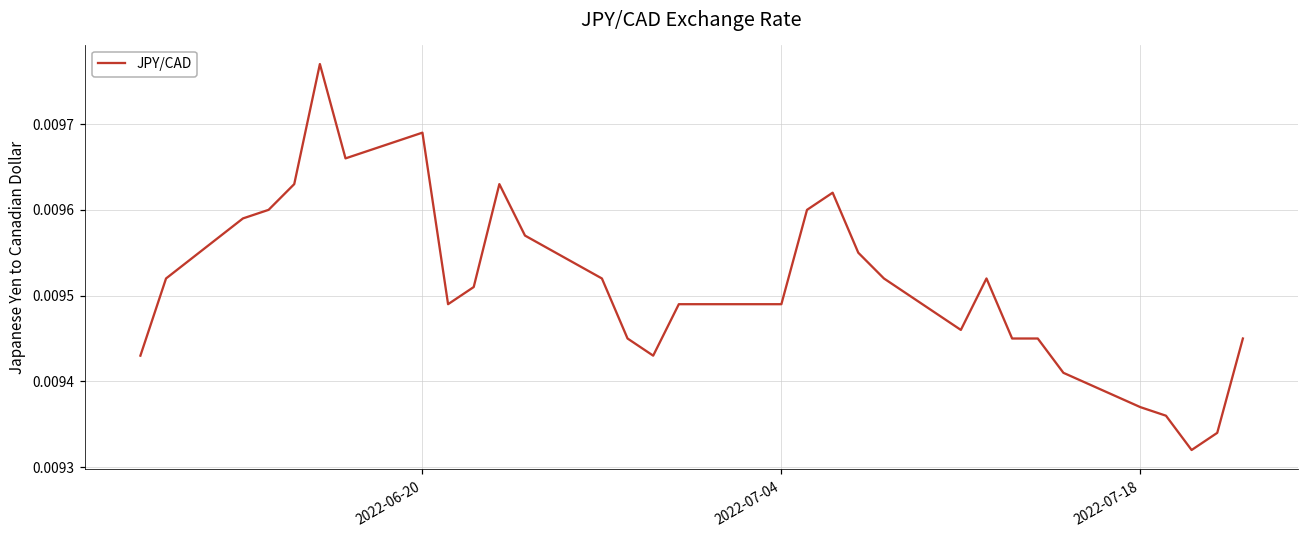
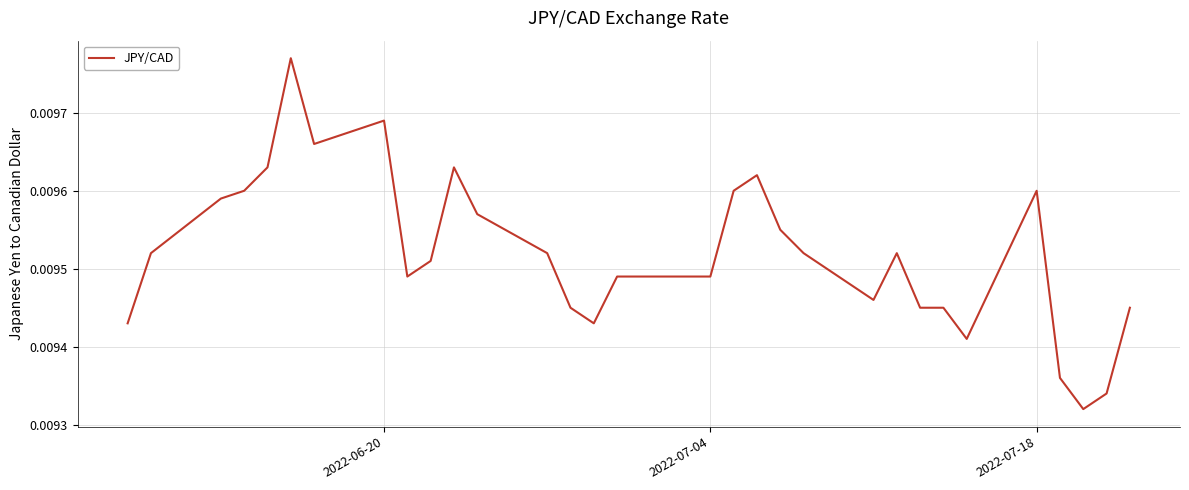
  {
    "2022-06-20": 0.00969,
    "2022-07-04": 0.00949,
-   "2022-07-18": 0.00937
+   "2022-07-18": 0.00960
  }
